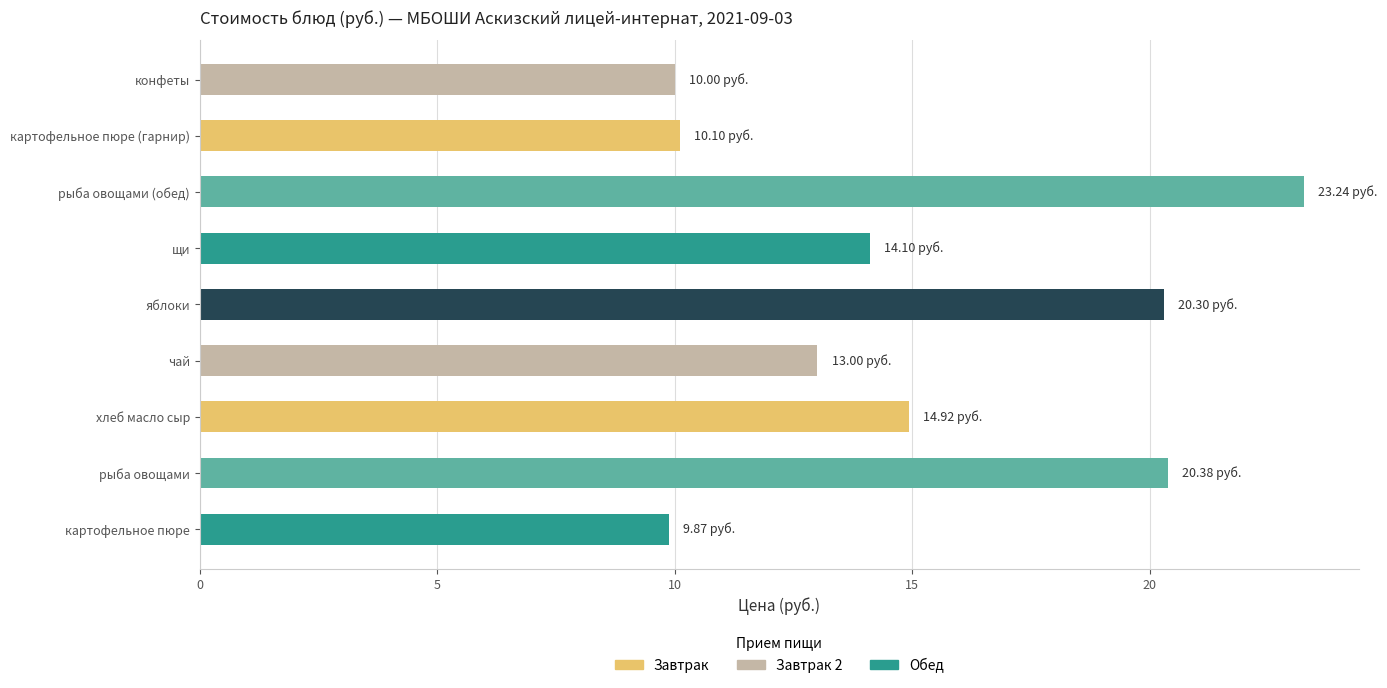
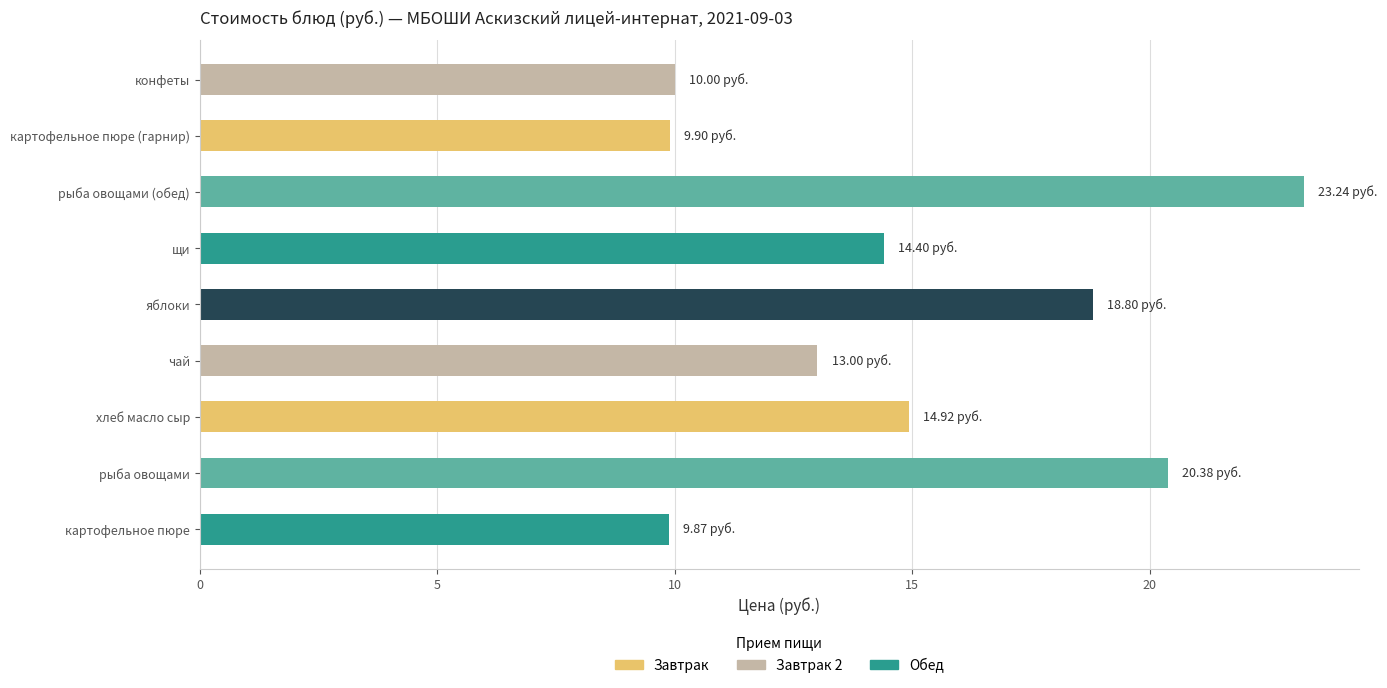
  {
    "конфеты": 10.00,
-   "картофельное пюре (гарнир)": 10.10,
+   "картофельное пюре (гарнир)": 9.90,
    "рыба овощами (обед)": 23.24,
-   "щи": 14.10,
-   "яблоки": 20.30,
+   "щи": 14.40,
+   "яблоки": 18.80,
    "чай": 13.00,
    "хлеб масло сыр": 14.92,
    "рыба овощами": 20.38,
    "картофельное пюре": 9.87
  }
